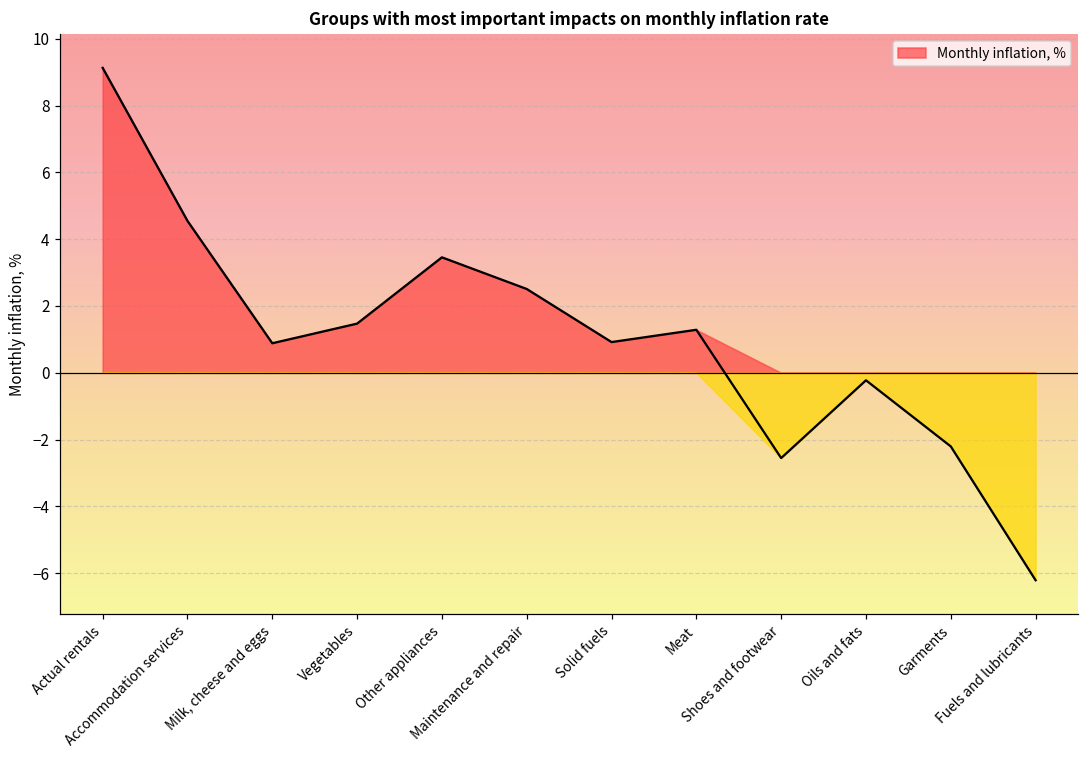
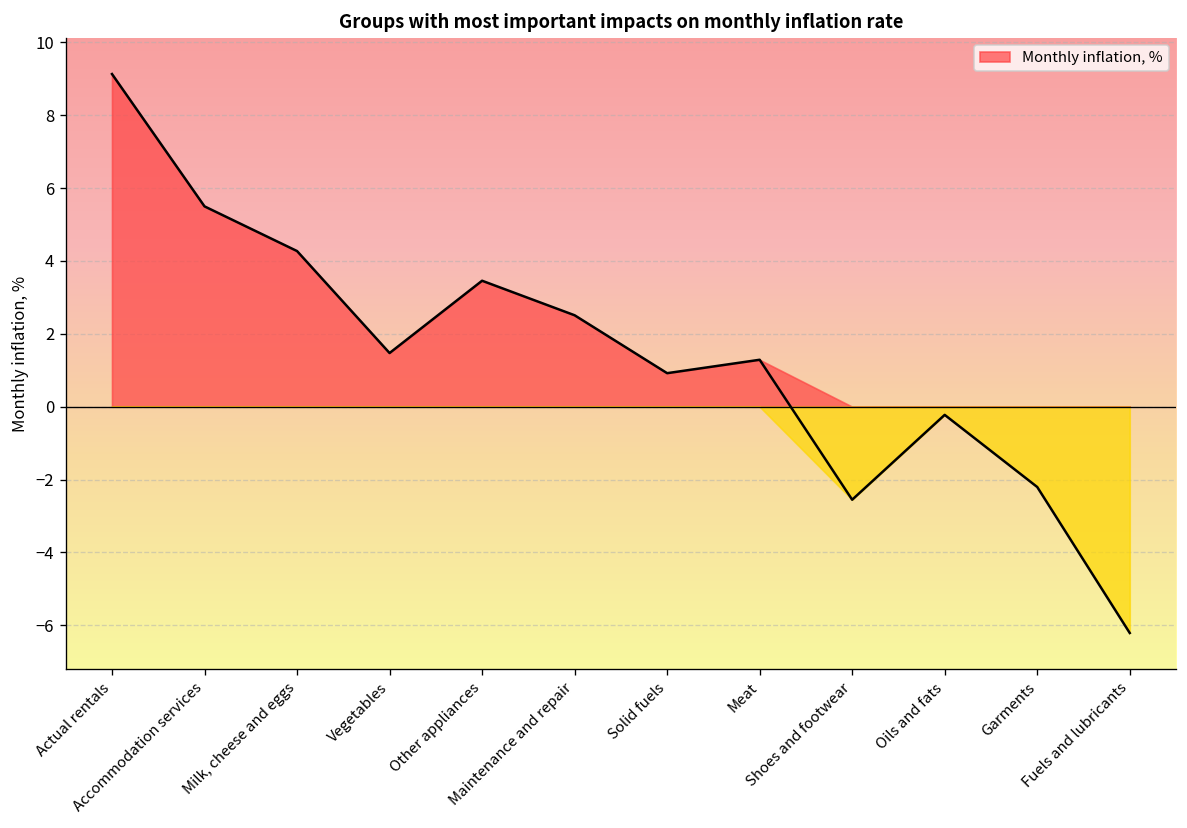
  {
    "Monthly inflation, %": {
-     "Accommodation services": 4.5,
-     "Milk, cheese and eggs": 0.9
+     "Accommodation services": 5.5,
+     "Milk, cheese and eggs": 4.3
    }
  }
